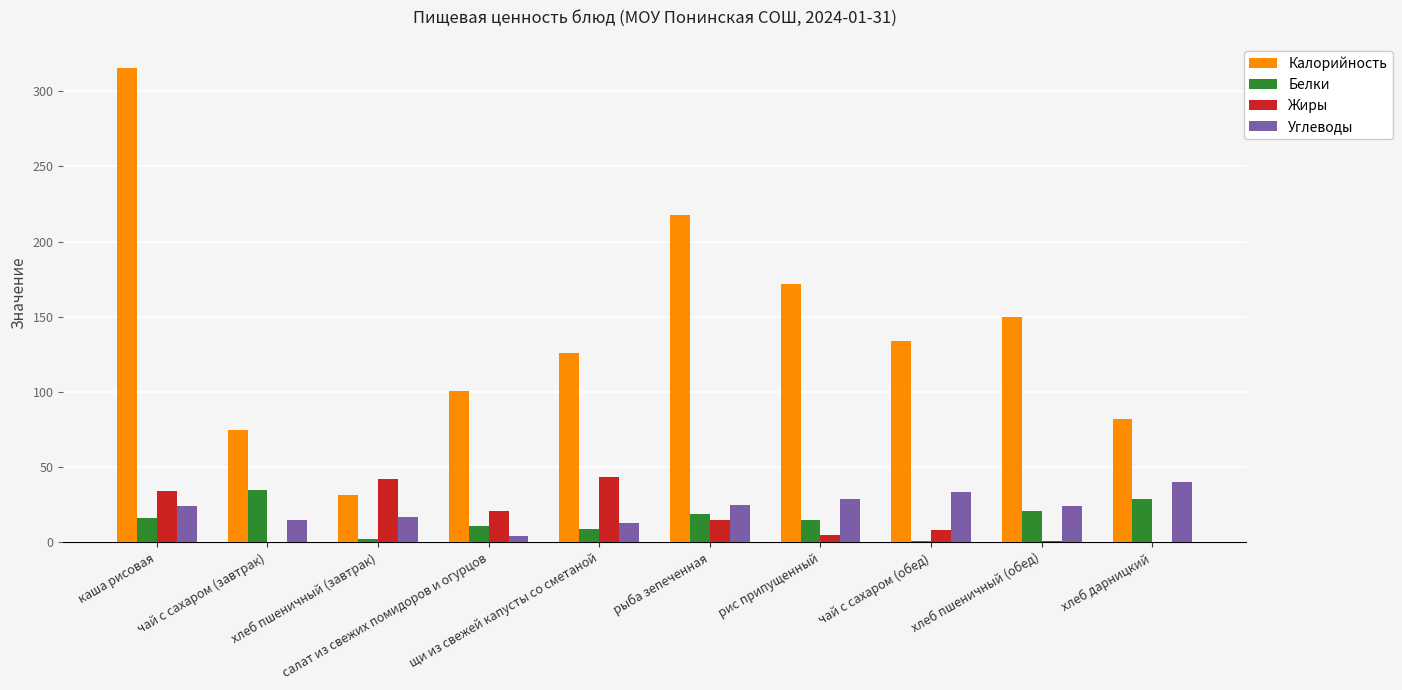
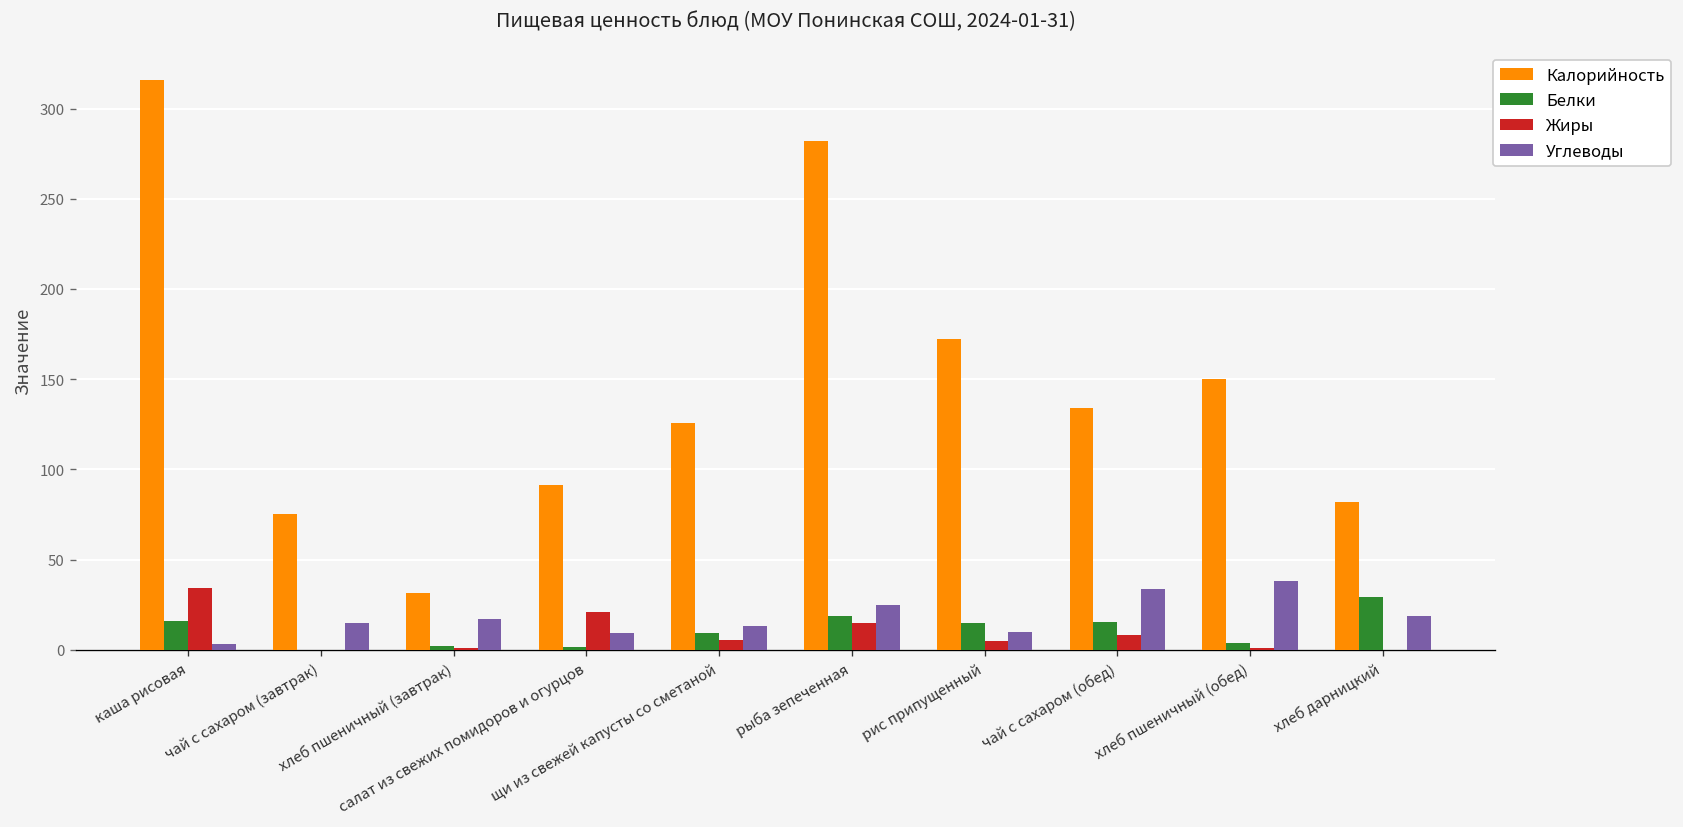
  {
    "Калорийность": {
      "каша рисовая": 316,
      "чай с сахаром (завтрак)": 75,
      "хлеб пшеничный (завтрак)": 32,
-     "салат из свежих помидоров и огурцов": 101,
+     "салат из свежих помидоров и огурцов": 91,
      "щи из свежей капусты со сметаной": 126,
-     "рыба зепеченная": 218,
+     "рыба зепеченная": 282,
      "рис припущенный": 172,
      "чай с сахаром (обед)": 134,
      "хлеб пшеничный (обед)": 150,
      "хлеб дарницкий": 82
    },
    "Белки": {
      "каша рисовая": 16,
-     "чай с сахаром (завтрак)": 35,
+     "чай с сахаром (завтрак)": 0,
      "хлеб пшеничный (завтрак)": 2,
-     "салат из свежих помидоров и огурцов": 11,
+     "салат из свежих помидоров и огурцов": 2,
      "щи из свежей капусты со сметаной": 9,
      "рыба зепеченная": 19,
      "рис припущенный": 15,
-     "чай с сахаром (обед)": 1,
-     "хлеб пшеничный (обед)": 21,
+     "чай с сахаром (обед)": 15,
+     "хлеб пшеничный (обед)": 4,
      "хлеб дарницкий": 29
    },
    "Жиры": {
      "каша рисовая": 34,
      "чай с сахаром (завтрак)": 0,
-     "хлеб пшеничный (завтрак)": 42,
+     "хлеб пшеничный (завтрак)": 1,
      "салат из свежих помидоров и огурцов": 21,
-     "щи из свежей капусты со сметаной": 43,
+     "щи из свежей капусты со сметаной": 5,
      "рыба зепеченная": 15,
      "рис припущенный": 5,
      "чай с сахаром (обед)": 8,
      "хлеб дарницкий": 0
    },
    "Углеводы": {
-     "каша рисовая": 24,
+     "каша рисовая": 3,
      "чай с сахаром (завтрак)": 15,
      "хлеб пшеничный (завтрак)": 17,
-     "салат из свежих помидоров и огурцов": 4,
+     "салат из свежих помидоров и огурцов": 10,
      "щи из свежей капусты со сметаной": 13,
      "рыба зепеченная": 25,
-     "рис припущенный": 29,
+     "рис припущенный": 10,
      "чай с сахаром (обед)": 34,
-     "хлеб пшеничный (обед)": 24,
-     "хлеб дарницкий": 40
+     "хлеб пшеничный (обед)": 38,
+     "хлеб дарницкий": 19
    }
  }
